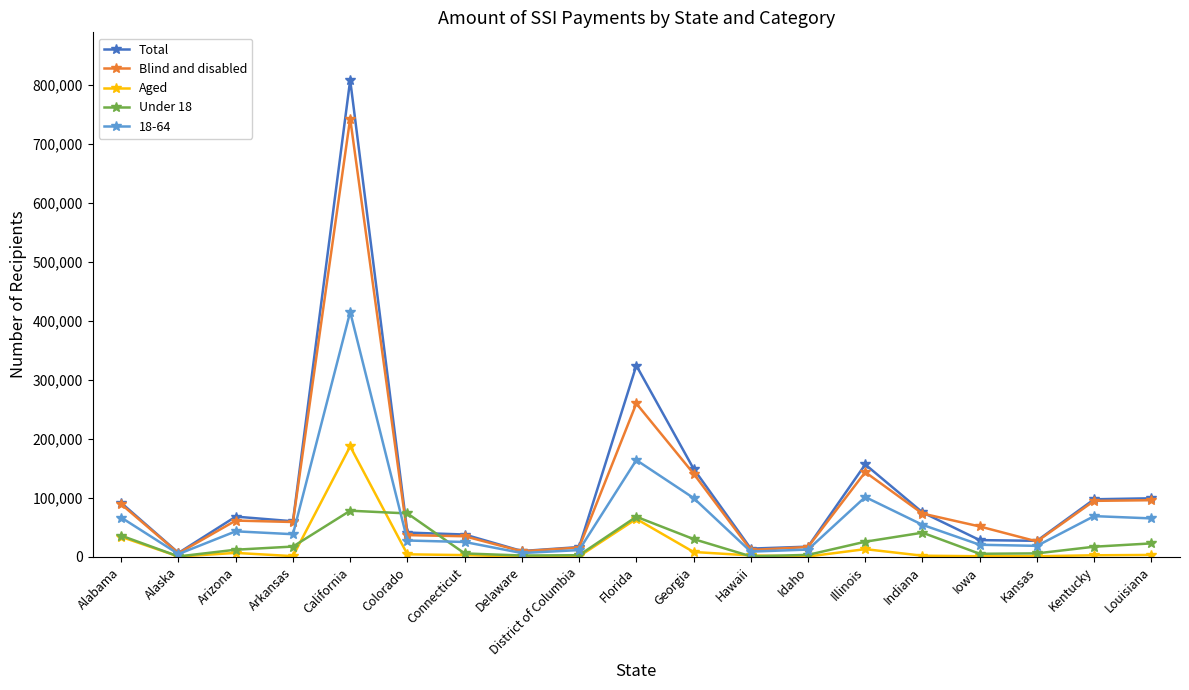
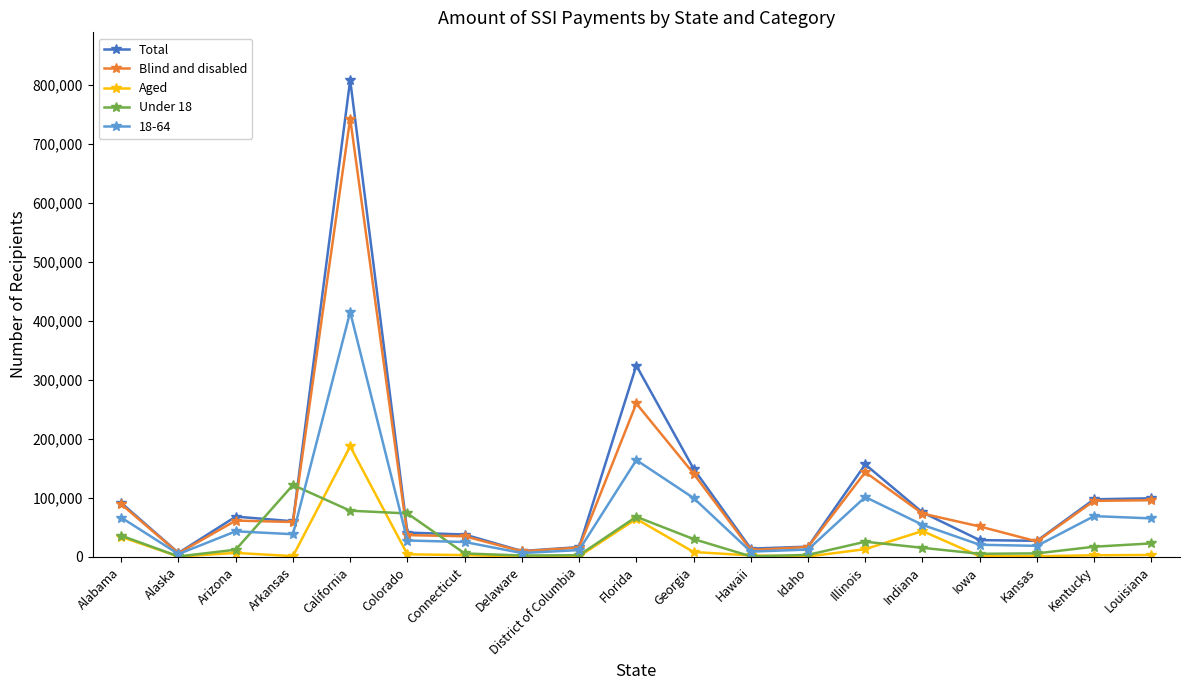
  {
    "Blind and disabled": {
      "Arizona": "60,000",
      "California": "740,000",
      "Florida": "260,000",
      "Georgia": "140,000",
      "Illinois": "140,000",
      "Iowa": "50,000"
    },
    "Aged": {
      "Arizona": "10,000",
      "Arkansas": "0",
      "California": "190,000",
      "Colorado": "0",
      "Georgia": "10,000",
      "Illinois": "10,000",
-     "Indiana": "0",
+     "Indiana": "40,000",
      "Kansas": "0",
      "Kentucky": "0",
      "Louisiana": "0"
    },
    "Under 18": {
      "Arizona": "10,000",
-     "Arkansas": "20,000",
+     "Arkansas": "120,000",
      "California": "80,000",
      "Colorado": "70,000",
      "Georgia": "30,000",
      "Illinois": "30,000",
-     "Indiana": "40,000",
+     "Indiana": "20,000",
      "Kansas": "10,000",
      "Kentucky": "20,000",
      "Louisiana": "20,000"
    }
  }
